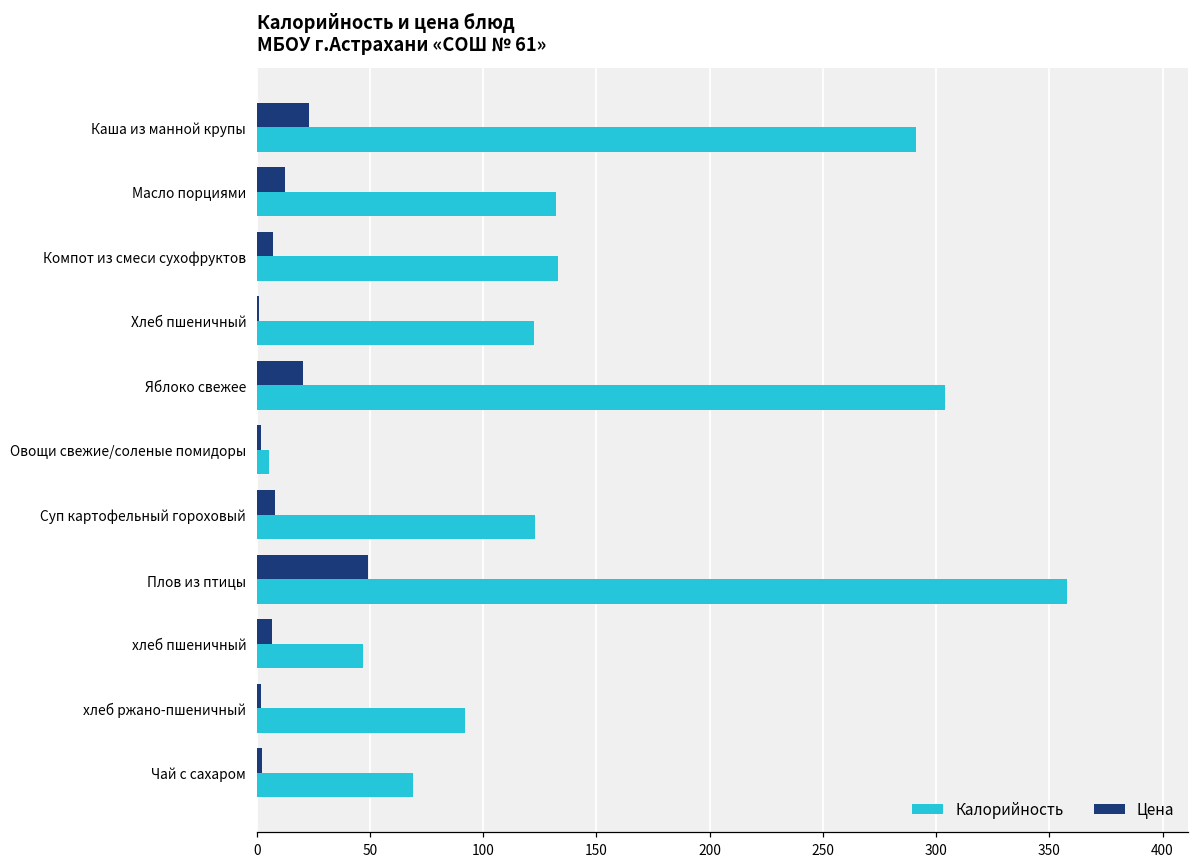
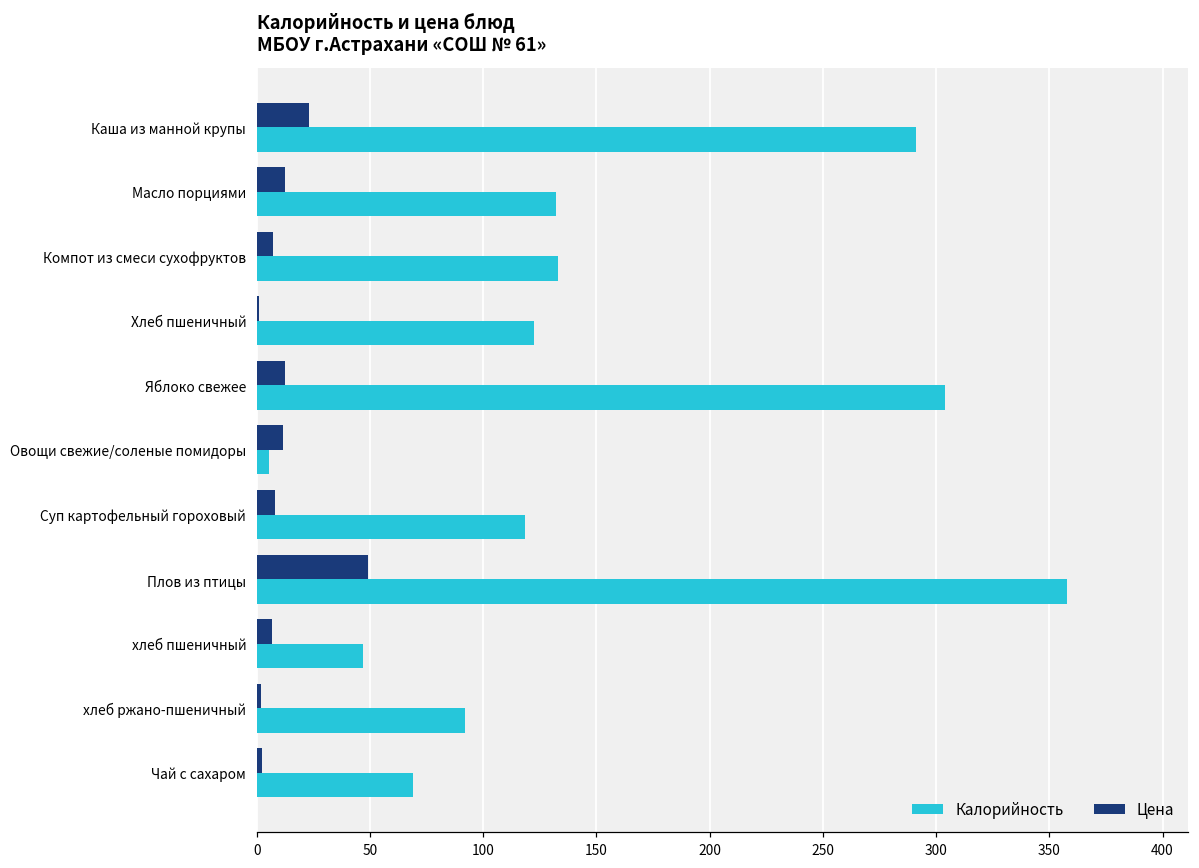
  {
    "Калорийность": {
      "Каша из манной крупы": 291,
      "Масло порциями": 132,
      "Компот из смеси сухофруктов": 133,
      "Хлеб пшеничный": 122,
      "Яблоко свежее": 304,
      "Овощи свежие/соленые помидоры": 6,
-     "Суп картофельный гороховый": 123,
+     "Суп картофельный гороховый": 119,
      "Плов из птицы": 358,
      "хлеб пшеничный": 47,
      "хлеб ржано-пшеничный": 92,
      "Чай с сахаром": 69
    },
    "Цена": {
      "Каша из манной крупы": 23,
      "Масло порциями": 12,
      "Компот из смеси сухофруктов": 7,
-     "Яблоко свежее": 21,
-     "Овощи свежие/соленые помидоры": 2,
+     "Яблоко свежее": 13,
+     "Овощи свежие/соленые помидоры": 11,
      "Суп картофельный гороховый": 8,
      "Плов из птицы": 49,
      "хлеб пшеничный": 7,
      "хлеб ржано-пшеничный": 2,
      "Чай с сахаром": 2
    }
  }
